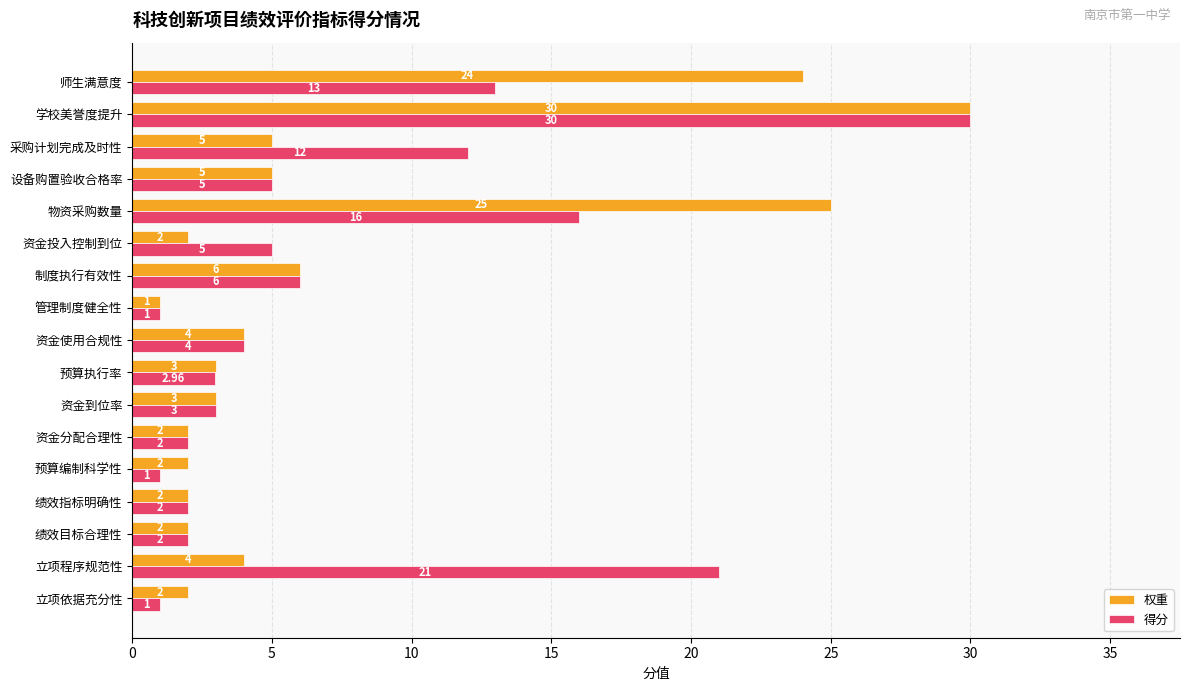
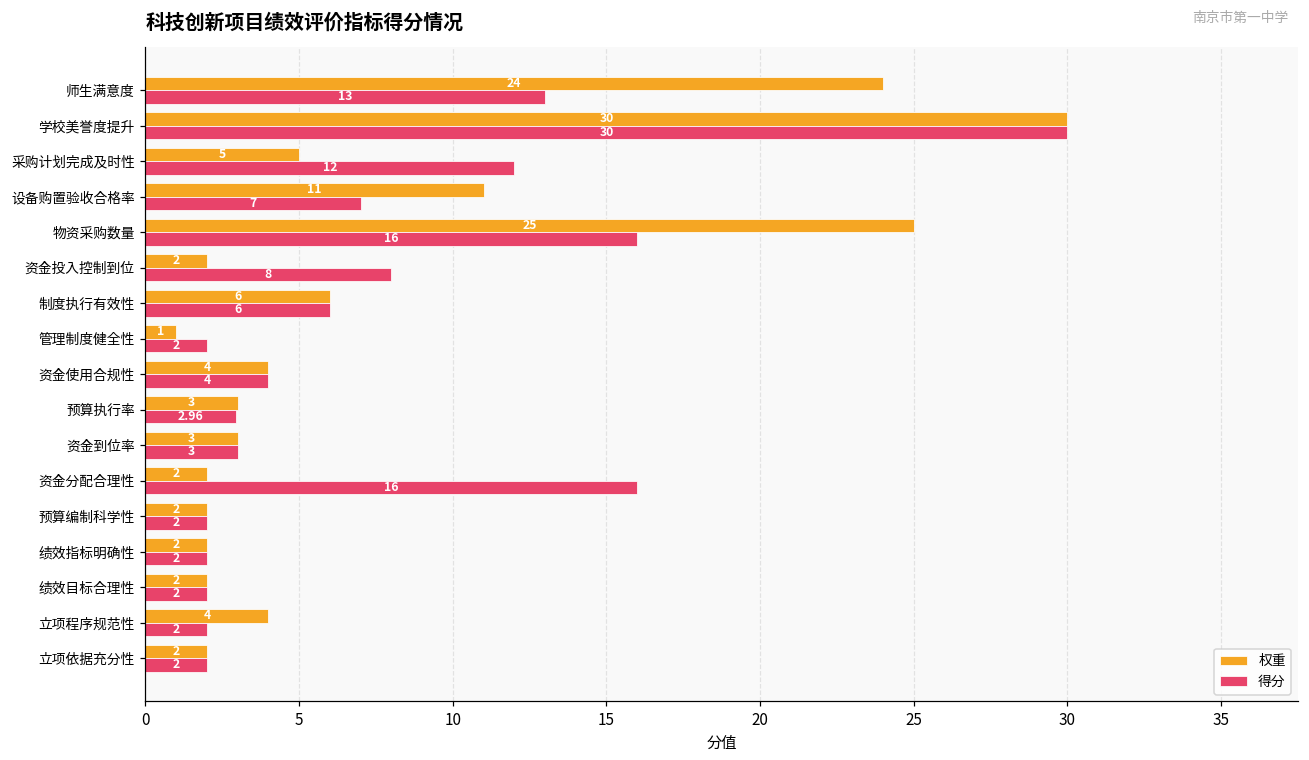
  {
    "权重": {
      "师生满意度": 24,
      "学校美誉度提升": 30,
      "采购计划完成及时性": 5,
-     "设备购置验收合格率": 5,
+     "设备购置验收合格率": 11,
      "物资采购数量": 25,
      "资金投入控制到位": 2,
      "制度执行有效性": 6,
      "管理制度健全性": 1,
      "资金使用合规性": 4,
      "预算执行率": 3,
      "资金到位率": 3,
      "资金分配合理性": 2,
      "预算编制科学性": 2,
      "绩效指标明确性": 2,
      "绩效目标合理性": 2,
      "立项程序规范性": 4,
      "立项依据充分性": 2
    },
    "得分": {
      "师生满意度": 13,
      "学校美誉度提升": 30,
      "采购计划完成及时性": 12,
-     "设备购置验收合格率": 5,
+     "设备购置验收合格率": 7,
      "物资采购数量": 16,
-     "资金投入控制到位": 5,
+     "资金投入控制到位": 8,
      "制度执行有效性": 6,
-     "管理制度健全性": 1,
+     "管理制度健全性": 2,
      "资金使用合规性": 4,
      "预算执行率": 2.96,
      "资金到位率": 3,
-     "资金分配合理性": 2,
-     "预算编制科学性": 1,
+     "资金分配合理性": 16,
+     "预算编制科学性": 2,
      "绩效指标明确性": 2,
      "绩效目标合理性": 2,
-     "立项程序规范性": 21,
-     "立项依据充分性": 1
+     "立项程序规范性": 2,
+     "立项依据充分性": 2
    }
  }
